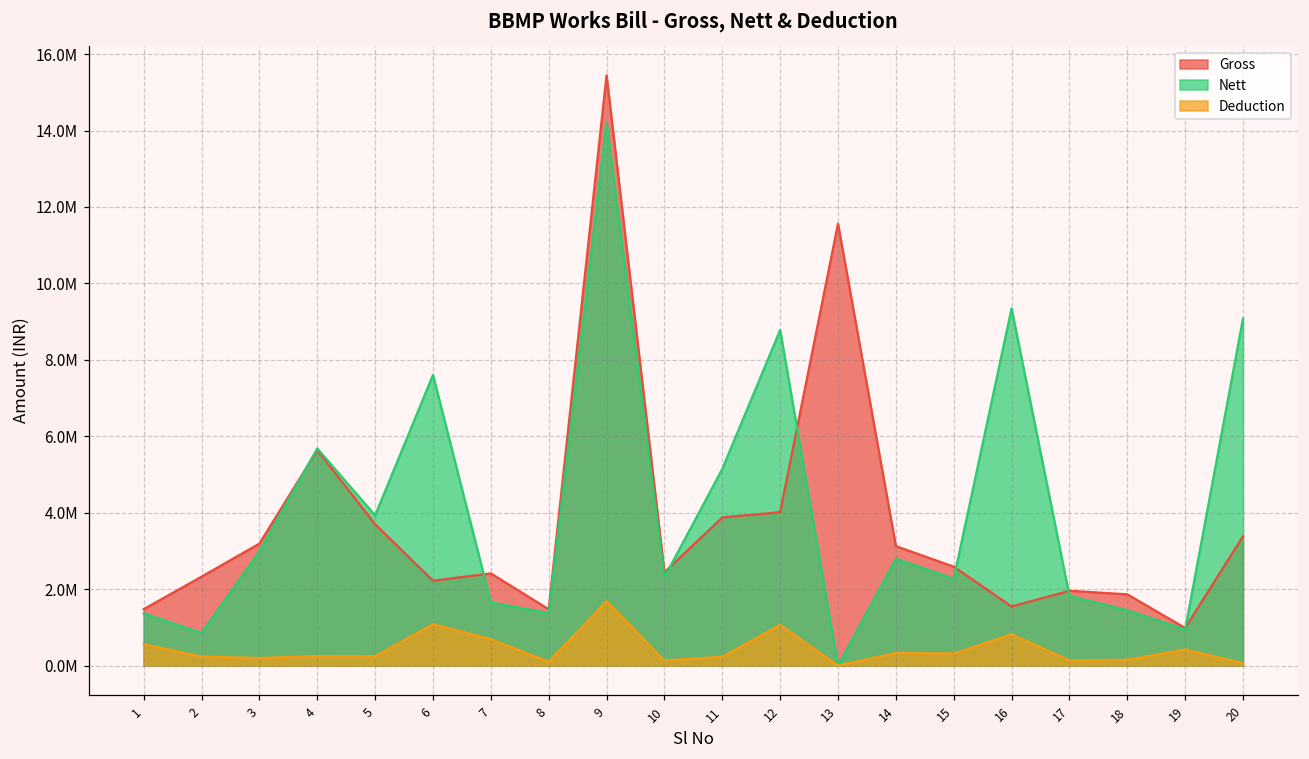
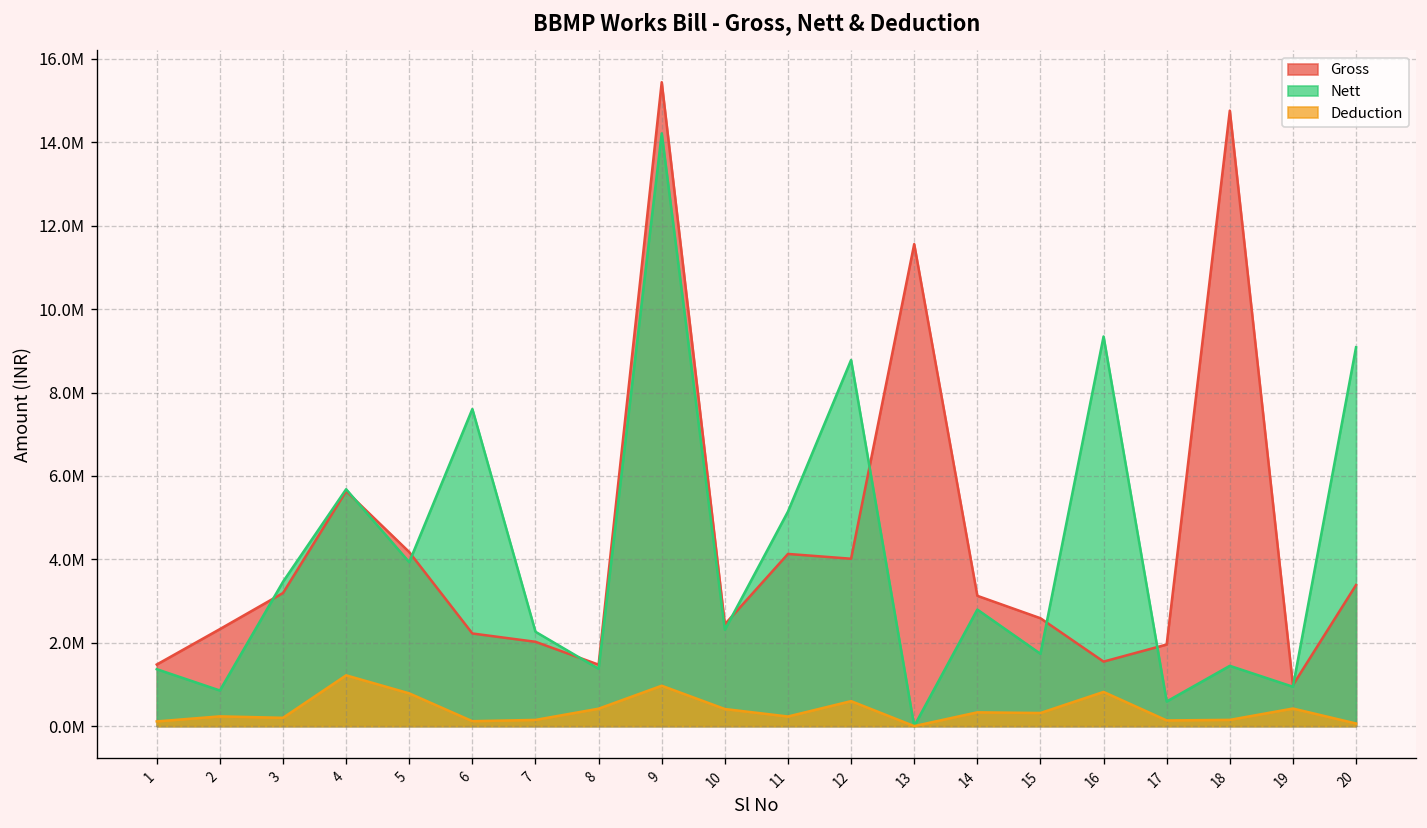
  {
    "Gross": {
      "1": 1500000,
      "2": 2300000,
      "3": 3200000,
-     "5": 3700000,
+     "5": 4200000,
      "6": 2200000,
-     "7": 2400000,
+     "7": 2000000,
      "8": 1500000,
      "9": 15400000,
      "10": 2400000,
-     "11": 3900000,
+     "11": 4100000,
      "12": 4000000,
      "13": 11600000,
      "14": 3100000,
      "15": 2600000,
      "16": 1500000,
      "17": 2000000,
-     "18": 1900000,
+     "18": 14800000,
      "20": 3400000
    },
    "Nett": {
      "1": 1400000,
      "2": 900000,
-     "3": 3000000,
+     "3": 3500000,
      "5": 3900000,
      "6": 7600000,
-     "7": 1700000,
+     "7": 2300000,
      "8": 1400000,
      "9": 14200000,
      "10": 2300000,
      "11": 5100000,
      "12": 8800000,
      "14": 2800000,
-     "15": 2300000,
+     "15": 1700000,
      "16": 9300000,
-     "17": 1800000,
+     "17": 600000,
      "18": 1400000,
      "20": 9100000
    },
    "Deduction": {
-     "1": 600000,
+     "1": 100000,
      "2": 200000,
      "3": 200000,
-     "4": 200000,
-     "5": 200000,
-     "6": 1100000,
-     "7": 700000,
-     "8": 100000,
-     "9": 1700000,
-     "10": 100000,
+     "4": 1200000,
+     "5": 800000,
+     "6": 100000,
+     "7": 100000,
+     "8": 400000,
+     "9": 1000000,
+     "10": 400000,
      "11": 200000,
-     "12": 1100000,
+     "12": 600000,
      "14": 300000,
      "15": 300000,
      "16": 800000,
      "17": 100000,
      "18": 100000,
      "19": 400000,
      "20": 100000
    }
  }
